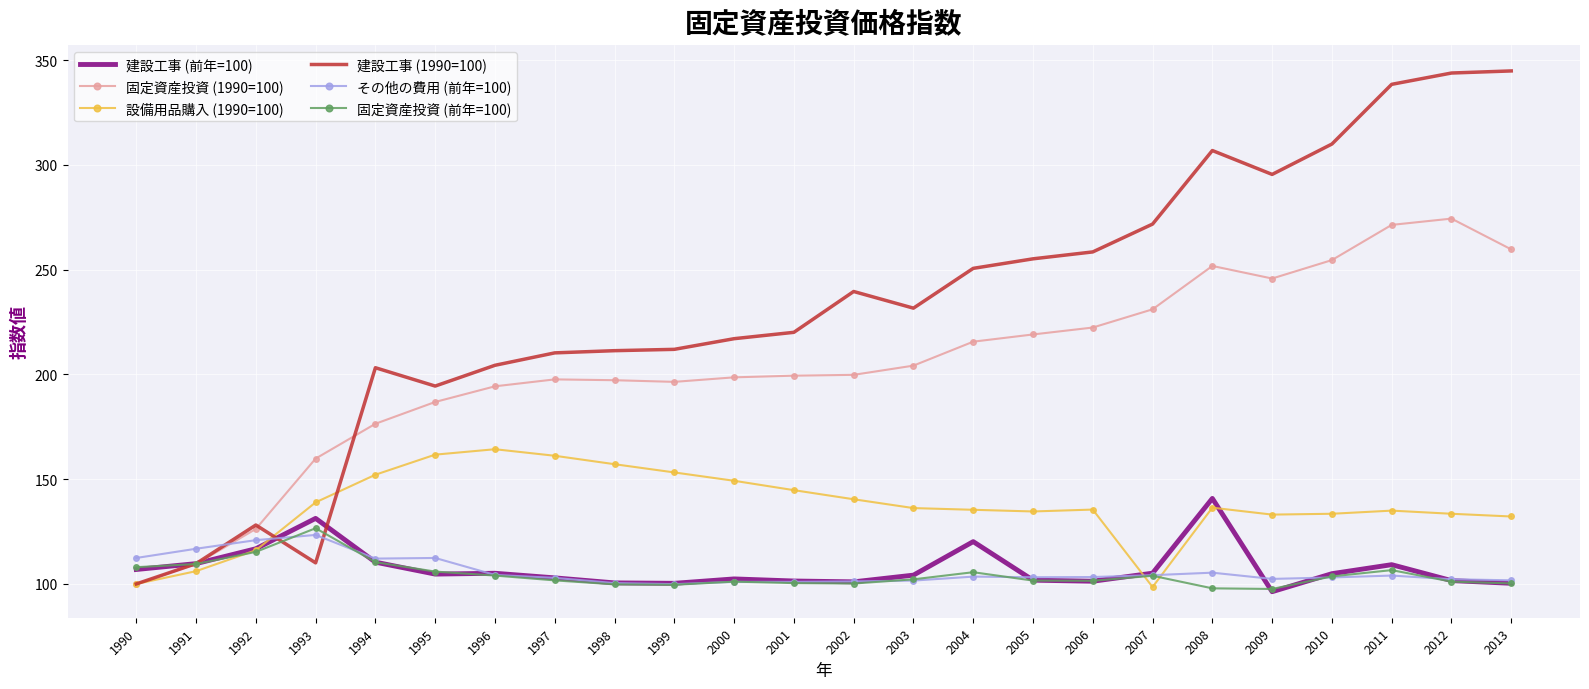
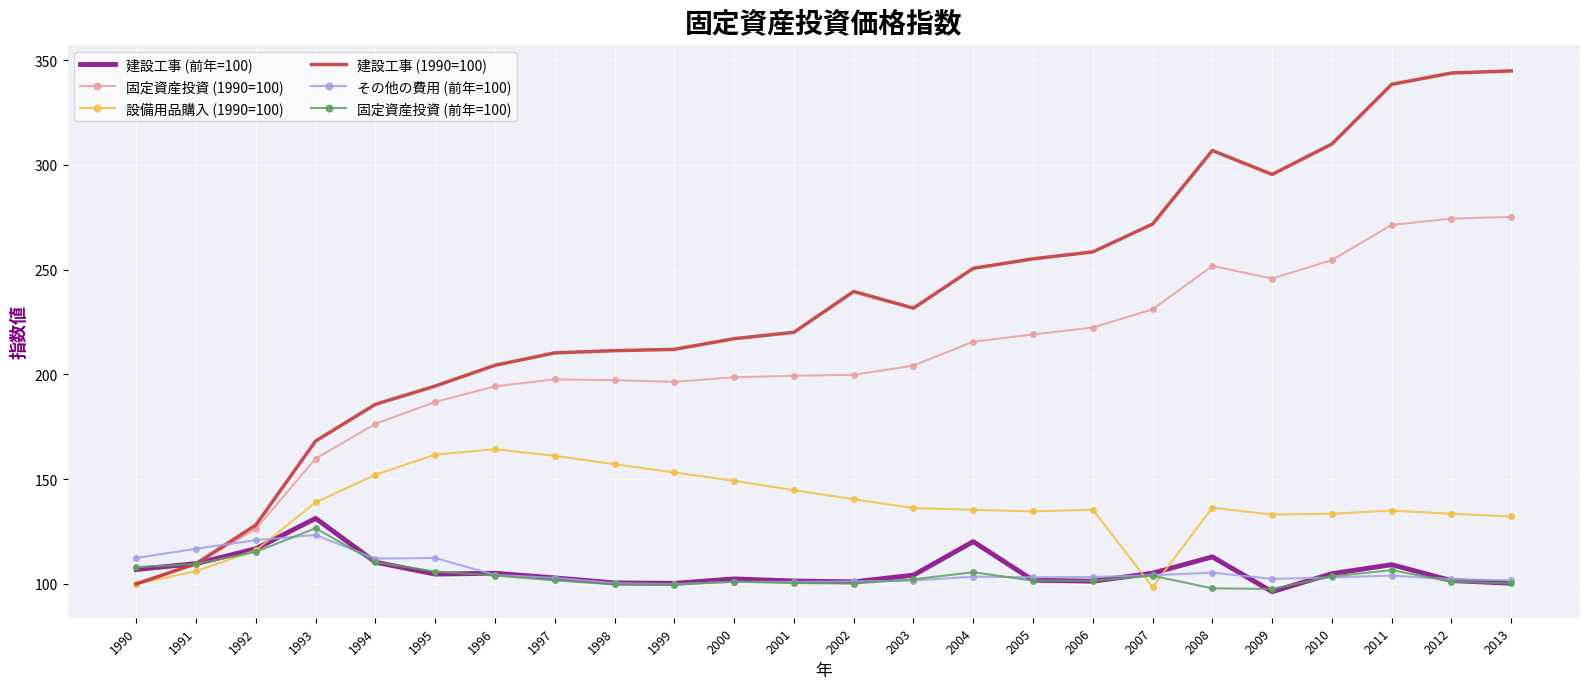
  {
    "建設工事 (前年=100)": {
      "1993": 131,
      "2000": 102,
      "2003": 104,
      "2004": 120,
-     "2008": 141,
+     "2008": 113,
      "2009": 96,
      "2010": 105,
      "2011": 109
    },
    "固定資産投資 (1990=100)": {
      "1992": 126,
      "1993": 160,
      "1994": 176,
      "1995": 187,
      "1996": 194,
      "1997": 198,
      "1998": 197,
      "1999": 196,
      "2000": 199,
      "2001": 199,
      "2002": 200,
      "2003": 204,
      "2004": 216,
      "2005": 219,
      "2006": 222,
      "2007": 231,
      "2008": 252,
      "2009": 246,
      "2010": 255,
      "2011": 271,
      "2012": 274,
-     "2013": 260
+     "2013": 275
    },
    "設備用品購入 (1990=100)": {
      "1991": 106,
      "1993": 139,
      "1994": 152,
      "1995": 162,
      "1996": 164,
      "1997": 161,
      "1998": 157,
      "1999": 153,
      "2000": 149,
      "2001": 145,
      "2002": 140,
      "2003": 136,
      "2004": 135,
      "2005": 135,
      "2006": 136,
      "2007": 99,
      "2008": 136,
      "2009": 133,
      "2010": 134,
      "2011": 135,
      "2012": 134,
      "2013": 132
    },
    "建設工事 (1990=100)": {
      "1992": 128,
-     "1993": 110,
-     "1994": 203,
+     "1993": 168,
+     "1994": 186,
      "1995": 194,
      "1996": 204,
      "1997": 210,
      "1998": 211,
      "1999": 212,
      "2000": 217,
      "2001": 220,
      "2002": 240,
      "2003": 232,
      "2004": 251,
      "2005": 255,
      "2006": 259,
      "2007": 272,
      "2008": 307,
      "2009": 296,
      "2010": 310,
      "2011": 339,
      "2012": 344,
      "2013": 345
    },
    "その他の費用 (前年=100)": {
      "1990": 112,
      "1991": 117,
      "1992": 121,
      "1993": 123,
      "1994": 112,
      "1995": 112,
      "2004": 104,
      "2005": 103,
      "2006": 103,
      "2008": 105,
      "2009": 102,
      "2011": 104,
      "2013": 102
    },
    "固定資産投資 (前年=100)": {
      "1993": 127,
      "2004": 106,
      "2008": 98,
      "2009": 98,
      "2011": 107
    }
  }
